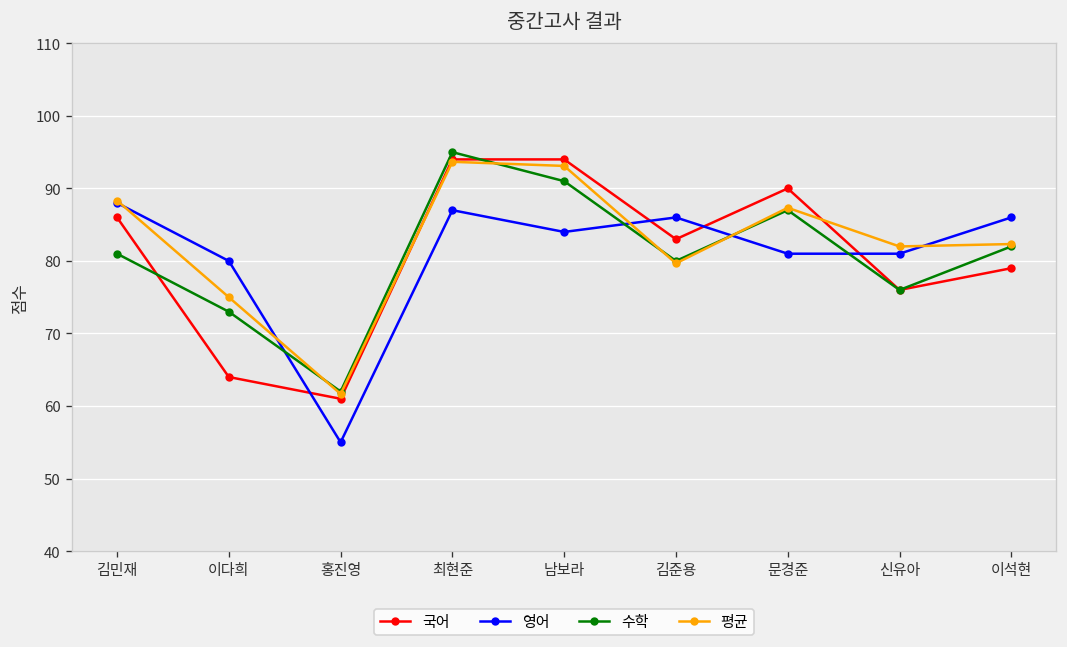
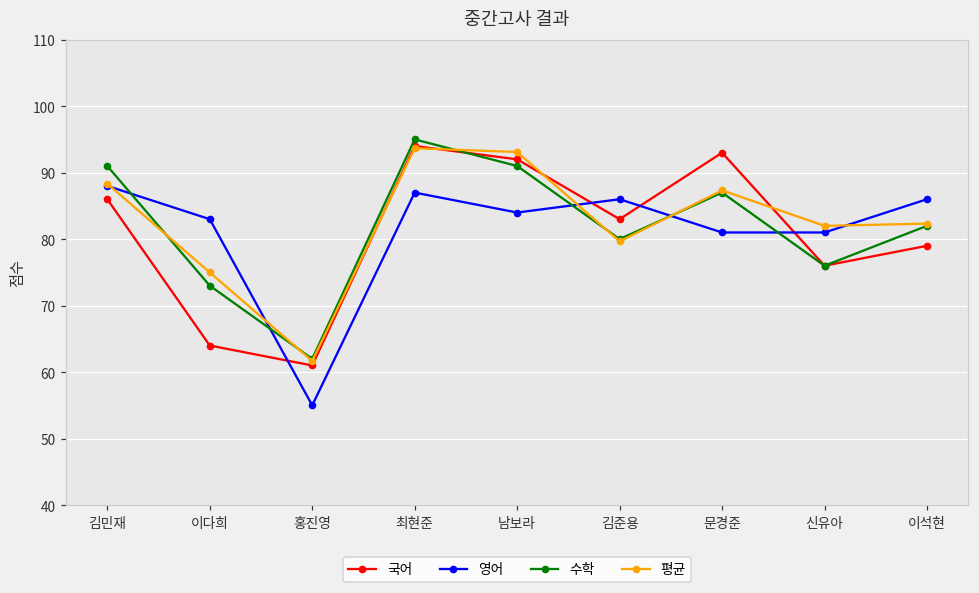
  {
    "국어": {
      "김민재": 86,
      "이다희": 64,
      "홍진영": 61,
-     "남보라": 94,
+     "남보라": 92,
      "김준용": 83,
-     "문경준": 90,
+     "문경준": 93,
      "이석현": 79
    },
    "영어": {
-     "이다희": 80,
+     "이다희": 83,
      "홍진영": 55,
      "최현준": 87,
      "남보라": 84,
      "김준용": 86,
      "문경준": 81,
      "신유아": 81,
      "이석현": 86
    },
    "수학": {
-     "김민재": 81,
+     "김민재": 91,
      "이다희": 73,
      "최현준": 95,
      "남보라": 91
    },
    "평균": {
      "이다희": 75,
      "남보라": 93,
      "신유아": 82
    }
  }
